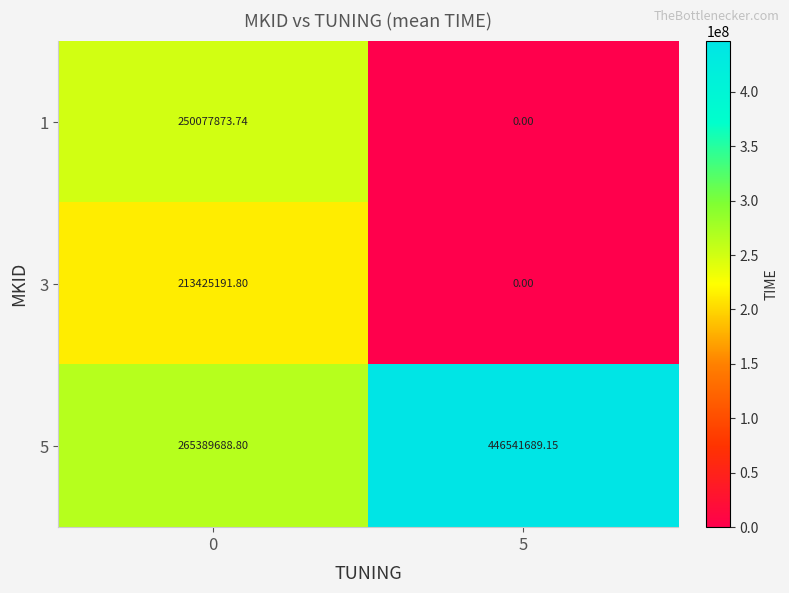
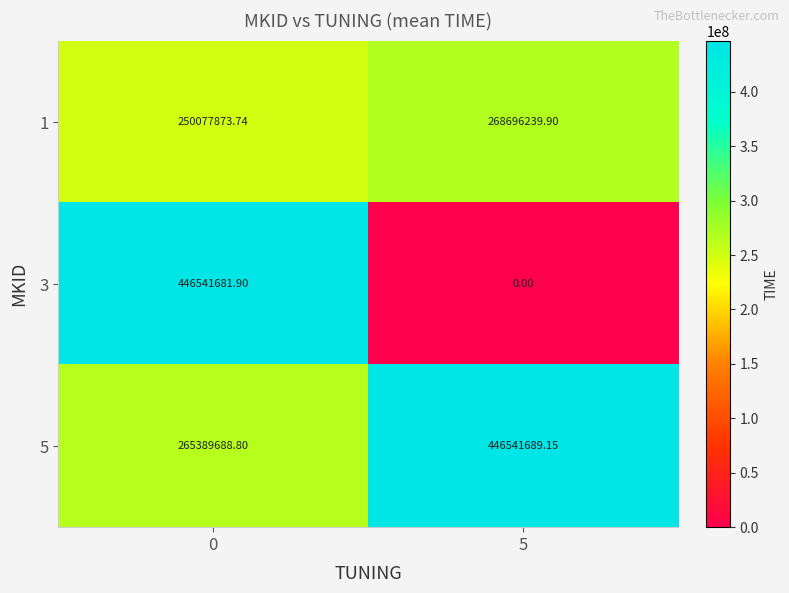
  {
    "1": {
      "0": 250077873.74,
-     "5": 0.00
+     "5": 268696239.90
    },
    "3": {
-     "0": 213425191.80,
+     "0": 446541681.90,
      "5": 0.00
    },
    "5": {
      "0": 265389688.80,
      "5": 446541689.15
    }
  }
